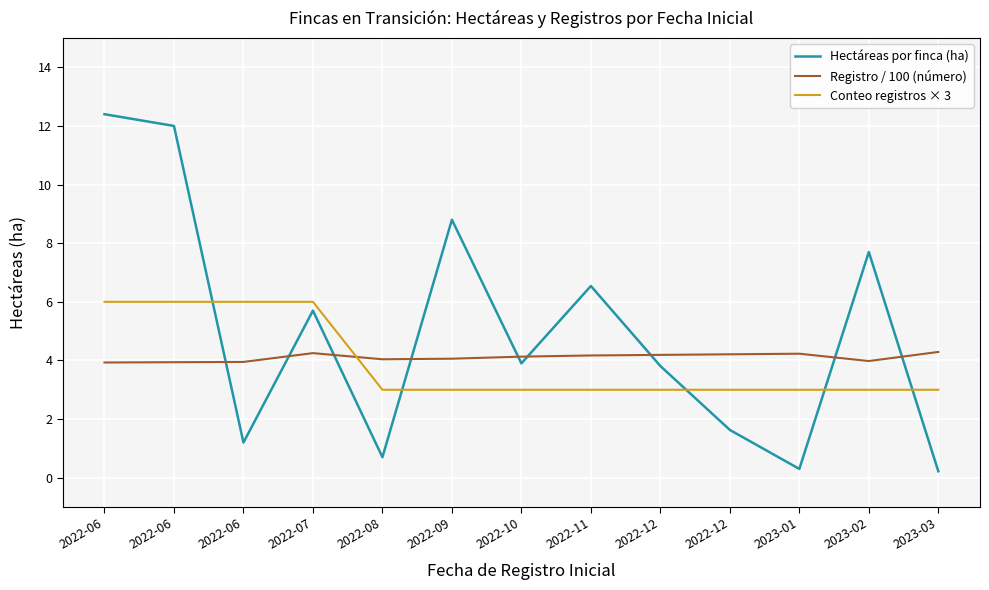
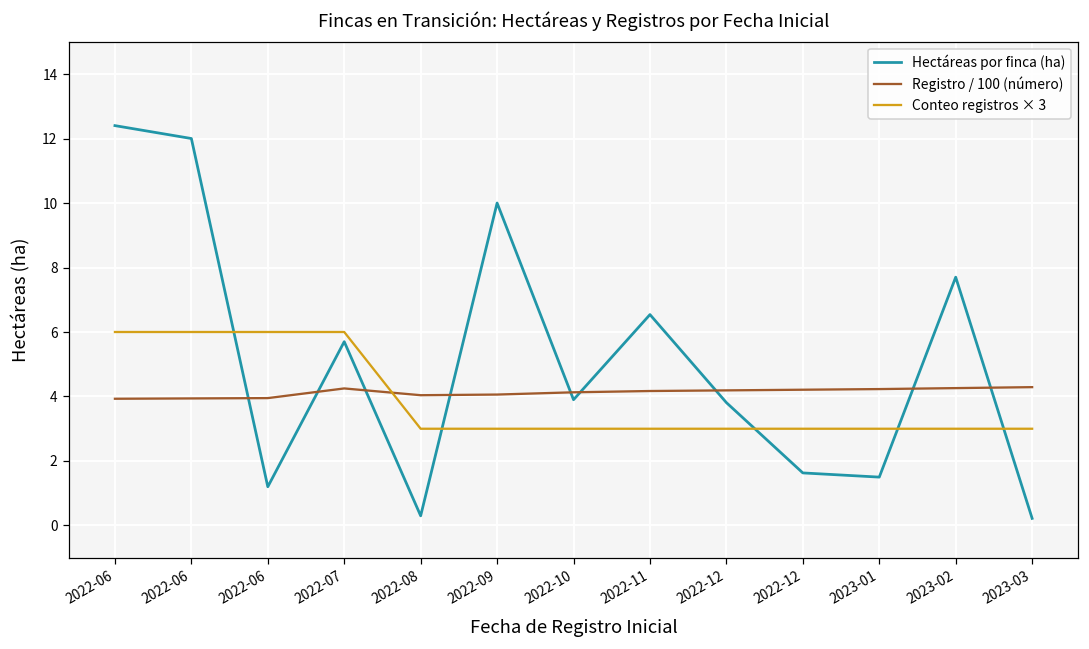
  {
    "Hectáreas por finca (ha)": {
      "2022-07": 5.7,
-     "2022-08": 0.7,
-     "2022-09": 8.8,
+     "2022-08": 0.3,
+     "2022-09": 10.0,
      "2022-10": 3.9,
      "2022-11": 6.5,
-     "2023-01": 0.3,
+     "2023-01": 1.5,
      "2023-02": 7.7,
      "2023-03": 0.2
    },
    "Registro / 100 (número)": {
      "2022-07": 4.3,
      "2022-08": 4.0,
      "2022-09": 4.1,
      "2022-10": 4.1,
      "2022-11": 4.2,
      "2023-01": 4.2,
-     "2023-02": 4.0,
+     "2023-02": 4.3,
      "2023-03": 4.3
    },
    "Conteo registros × 3": {
      "2022-07": 6.0,
      "2022-08": 3.0,
      "2022-09": 3.0,
      "2022-10": 3.0,
      "2022-11": 3.0,
      "2023-01": 3.0,
      "2023-02": 3.0,
      "2023-03": 3.0
    }
  }
